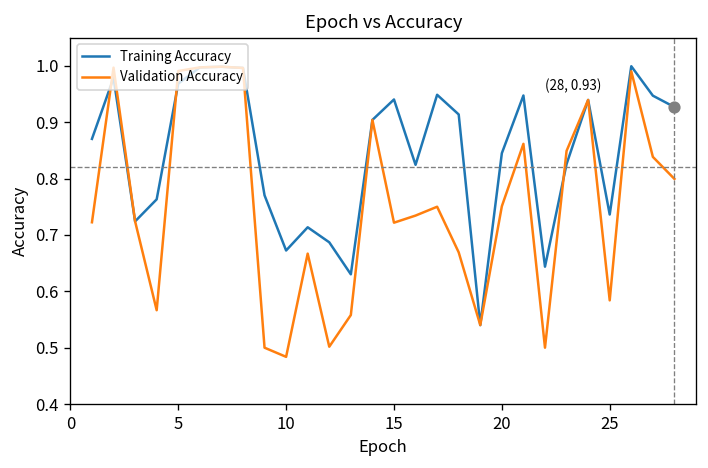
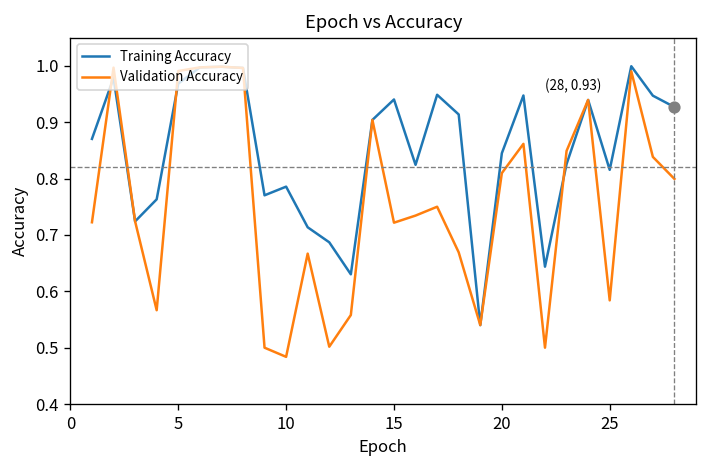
  {
    "Training Accuracy": {
-     "10": 0.67,
+     "10": 0.79,
      "15": 0.94,
      "20": 0.84,
-     "25": 0.74
+     "25": 0.82
    },
    "Validation Accuracy": {
      "10": 0.48,
      "15": 0.72,
-     "20": 0.75,
+     "20": 0.81,
      "25": 0.58
    }
  }
